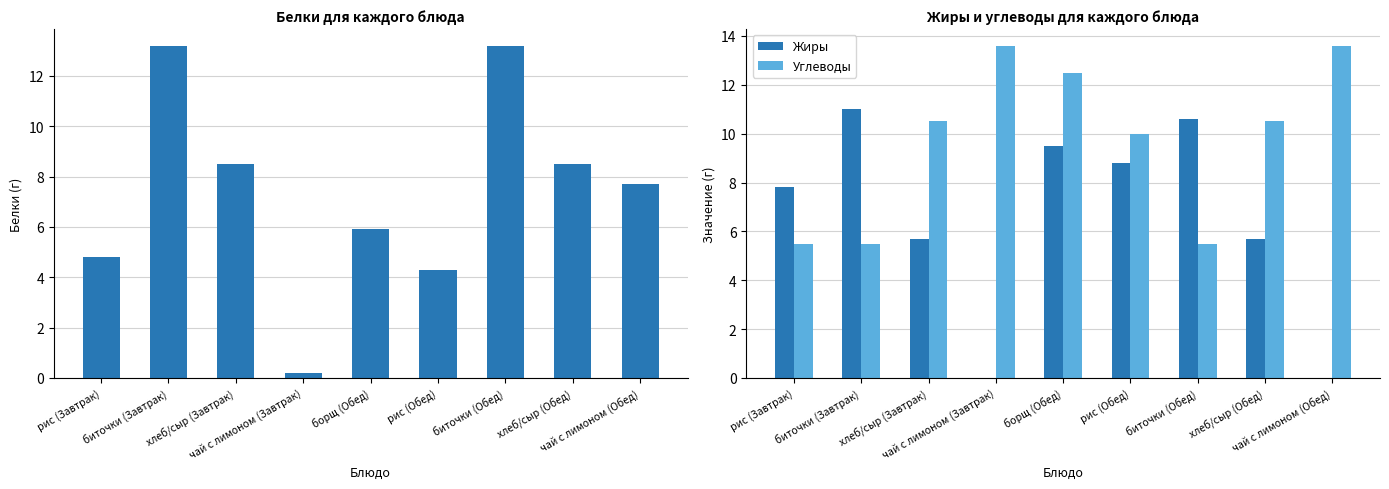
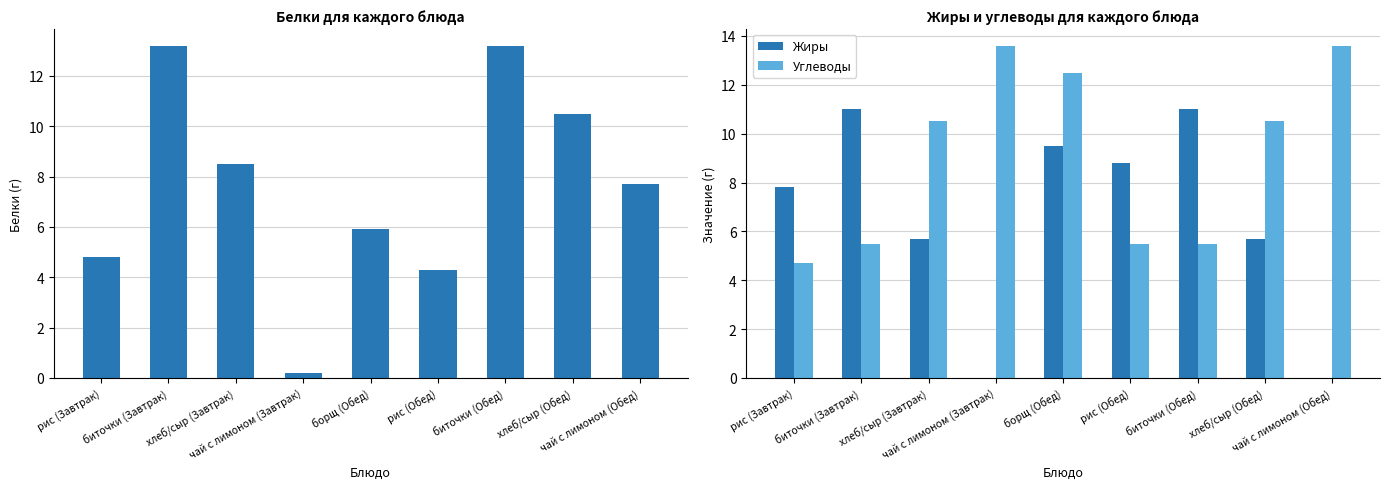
  {
    "Белки для каждого блюда": {
      "рис (Завтрак)": 4.8,
      "биточки (Завтрак)": 13.2,
      "хлеб/сыр (Завтрак)": 8.5,
      "чай с лимоном (Завтрак)": 0.2,
      "борщ (Обед)": 5.9,
      "рис (Обед)": 4.3,
      "биточки (Обед)": 13.2,
-     "хлеб/сыр (Обед)": 8.5,
+     "хлеб/сыр (Обед)": 10.5,
      "чай с лимоном (Обед)": 7.7
    },
    "Жиры и углеводы для каждого блюда": {
      "Жиры": {
        "рис (Завтрак)": 7.8,
        "биточки (Завтрак)": 11.0,
        "хлеб/сыр (Завтрак)": 5.7,
        "чай с лимоном (Завтрак)": 0.0,
        "борщ (Обед)": 9.5,
        "рис (Обед)": 8.8,
-       "биточки (Обед)": 10.6,
+       "биточки (Обед)": 11.0,
        "хлеб/сыр (Обед)": 5.7,
        "чай с лимоном (Обед)": 0.0
      },
      "Углеводы": {
-       "рис (Завтрак)": 5.5,
+       "рис (Завтрак)": 4.7,
        "биточки (Завтрак)": 5.5,
        "хлеб/сыр (Завтрак)": 10.5,
        "чай с лимоном (Завтрак)": 13.6,
        "борщ (Обед)": 12.5,
-       "рис (Обед)": 10.0,
+       "рис (Обед)": 5.5,
        "биточки (Обед)": 5.5,
        "хлеб/сыр (Обед)": 10.5,
        "чай с лимоном (Обед)": 13.6
      }
    }
  }
